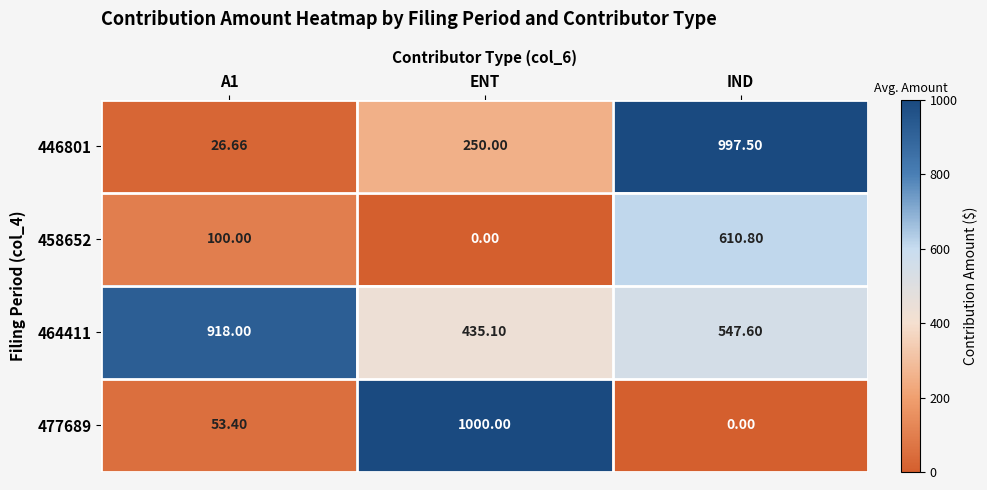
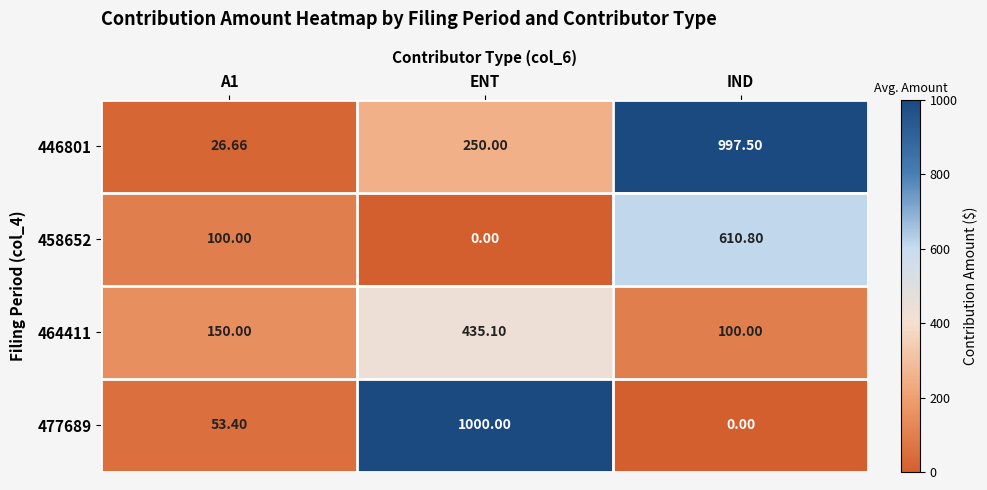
  {
    "446801": {
      "A1": 26.66,
      "ENT": 250.00,
      "IND": 997.50
    },
    "458652": {
      "A1": 100.00,
      "ENT": 0.00,
      "IND": 610.80
    },
    "464411": {
-     "A1": 918.00,
+     "A1": 150.00,
      "ENT": 435.10,
-     "IND": 547.60
+     "IND": 100.00
    },
    "477689": {
      "A1": 53.40,
      "ENT": 1000.00,
      "IND": 0.00
    }
  }
